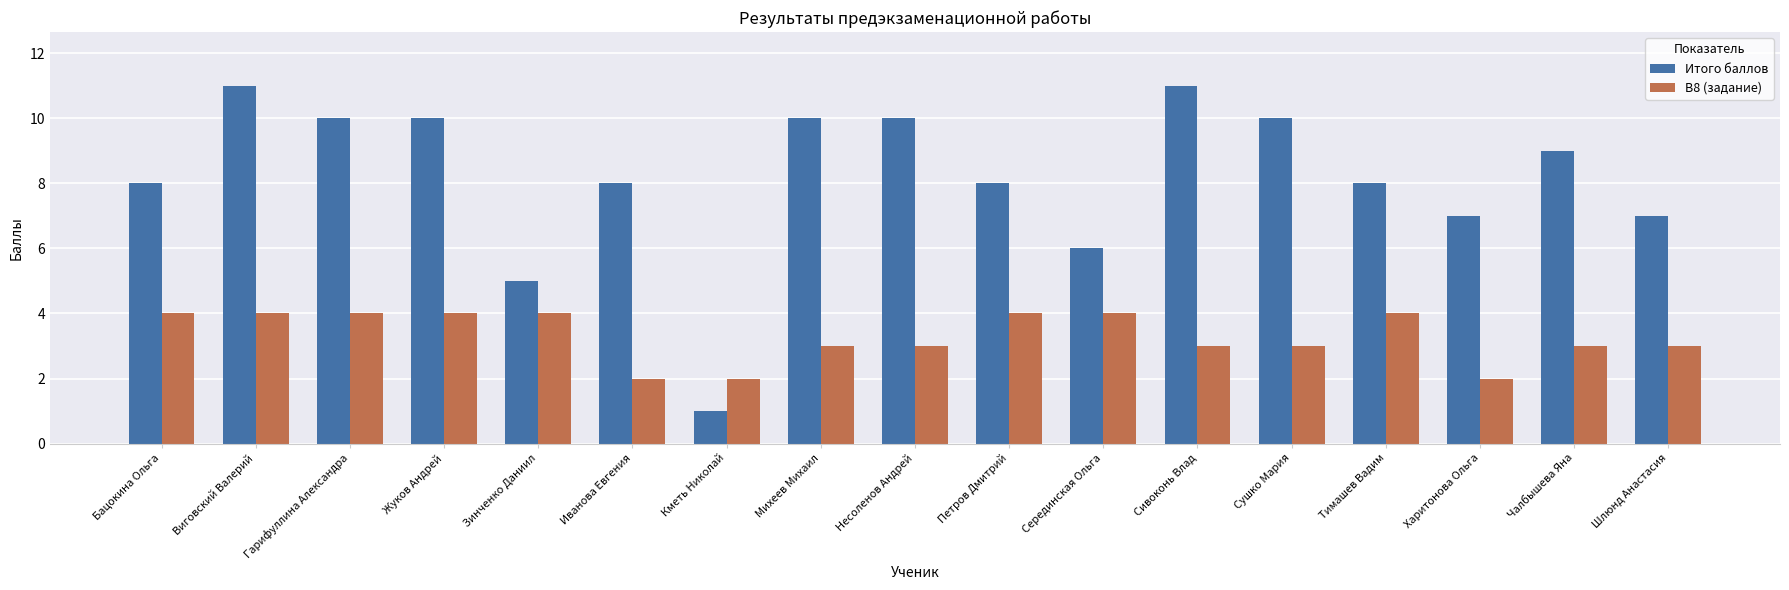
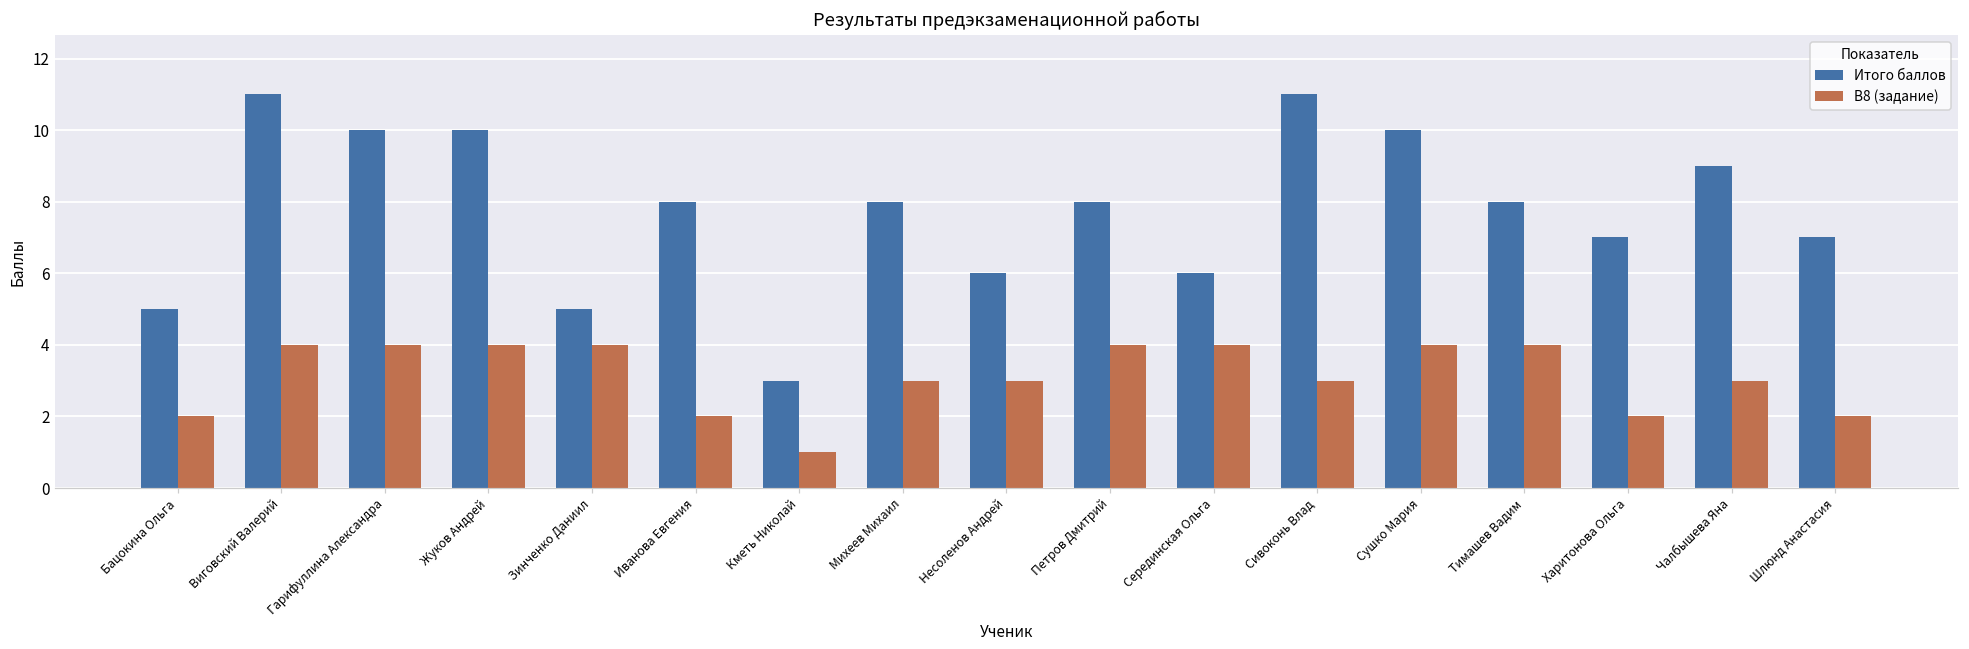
  {
    "Итого баллов": {
-     "Бацокина Ольга": 8,
+     "Бацокина Ольга": 5,
      "Виговский Валерий": 11,
      "Гарифуллина Александра": 10,
      "Жуков Андрей": 10,
      "Зинченко Даниил": 5,
      "Иванова Евгения": 8,
-     "Кметь Николай": 1,
-     "Михеев Михаил": 10,
-     "Несоленов Андрей": 10,
+     "Кметь Николай": 3,
+     "Михеев Михаил": 8,
+     "Несоленов Андрей": 6,
      "Петров Дмитрий": 8,
      "Серединская Ольга": 6,
      "Сивоконь Влад": 11,
      "Сушко Мария": 10,
      "Тимашев Вадим": 8,
      "Харитонова Ольга": 7,
      "Чалбышева Яна": 9,
      "Шлюнд Анастасия": 7
    },
    "В8 (задание)": {
-     "Бацокина Ольга": 4,
+     "Бацокина Ольга": 2,
      "Виговский Валерий": 4,
      "Гарифуллина Александра": 4,
      "Жуков Андрей": 4,
      "Зинченко Даниил": 4,
      "Иванова Евгения": 2,
-     "Кметь Николай": 2,
+     "Кметь Николай": 1,
      "Михеев Михаил": 3,
      "Несоленов Андрей": 3,
      "Петров Дмитрий": 4,
      "Серединская Ольга": 4,
      "Сивоконь Влад": 3,
-     "Сушко Мария": 3,
+     "Сушко Мария": 4,
      "Тимашев Вадим": 4,
      "Харитонова Ольга": 2,
      "Чалбышева Яна": 3,
-     "Шлюнд Анастасия": 3
+     "Шлюнд Анастасия": 2
    }
  }
